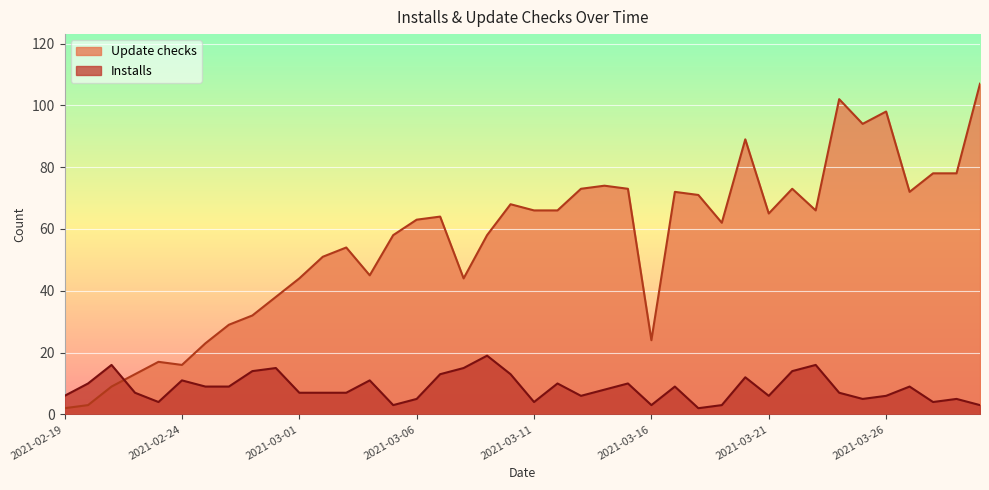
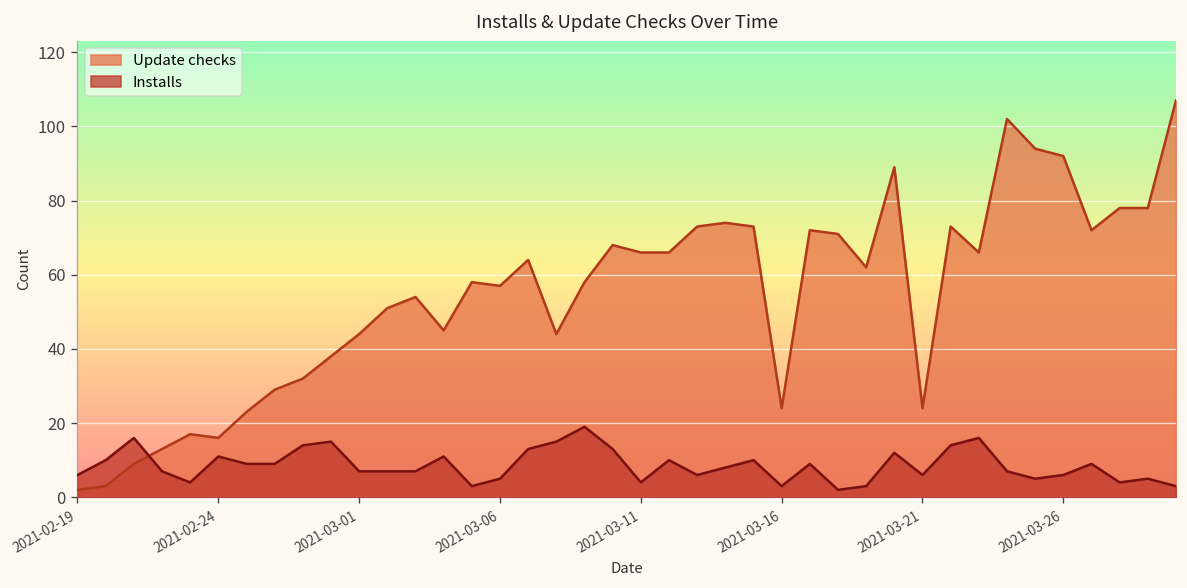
  {
    "Update checks": {
      "2021-02-19": 2,
      "2021-02-24": 16,
      "2021-03-01": 44,
-     "2021-03-06": 63,
+     "2021-03-06": 57,
      "2021-03-11": 66,
      "2021-03-16": 24,
-     "2021-03-21": 65,
-     "2021-03-26": 98
+     "2021-03-21": 24,
+     "2021-03-26": 92
    },
    "Installs": {
      "2021-02-19": 6,
      "2021-02-24": 11,
      "2021-03-01": 7,
      "2021-03-06": 5,
      "2021-03-11": 4,
      "2021-03-16": 3,
      "2021-03-21": 6,
      "2021-03-26": 6
    }
  }
